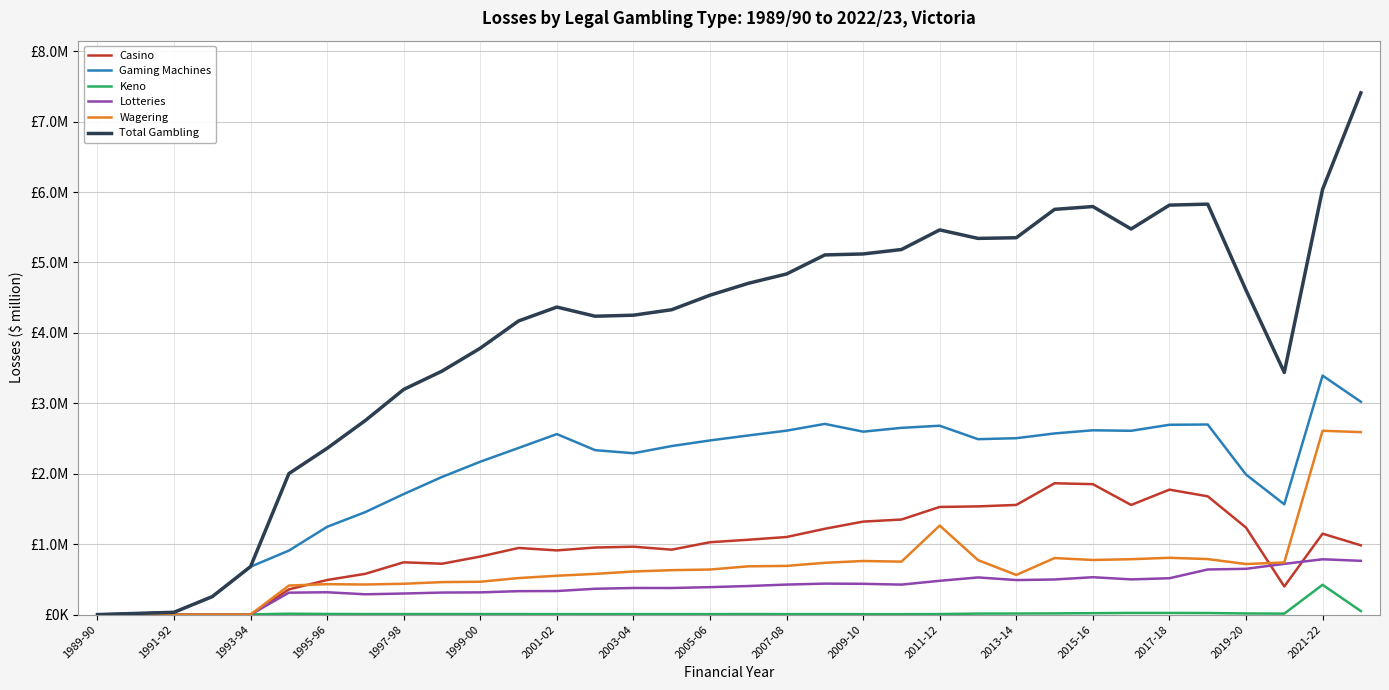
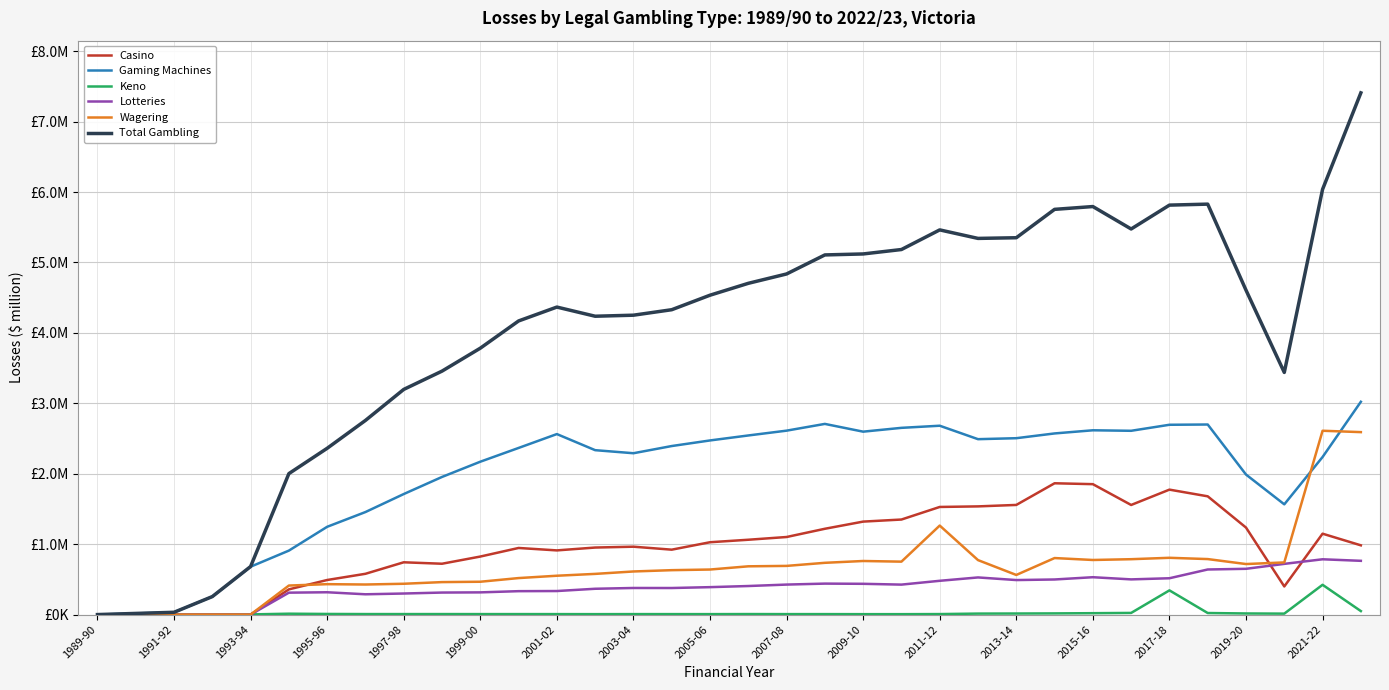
  {
    "Casino": {
      "1995-96": "£500000",
      "1997-98": "£700000",
      "1999-00": "£800000",
      "2001-02": "£900000",
      "2003-04": "£1000000",
      "2005-06": "£1000000",
      "2007-08": "£1100000",
      "2009-10": "£1300000",
      "2011-12": "£1500000",
      "2013-14": "£1600000",
      "2015-16": "£1900000",
      "2017-18": "£1800000",
      "2019-20": "£1200000",
      "2021-22": "£1100000"
    },
    "Gaming Machines": {
      "1995-96": "£1200000",
      "1997-98": "£1700000",
      "1999-00": "£2200000",
      "2001-02": "£2600000",
      "2003-04": "£2300000",
      "2005-06": "£2500000",
      "2007-08": "£2600000",
      "2009-10": "£2600000",
      "2011-12": "£2700000",
      "2013-14": "£2500000",
      "2015-16": "£2600000",
      "2017-18": "£2700000",
      "2019-20": "£2000000",
-     "2021-22": "£3400000"
+     "2021-22": "£2200000"
    },
    "Keno": {
      "1995-96": "£0",
      "1997-98": "£0",
      "1999-00": "£0",
      "2001-02": "£0",
      "2003-04": "£0",
      "2005-06": "£0",
      "2007-08": "£0",
      "2009-10": "£0",
      "2011-12": "£0",
      "2013-14": "£0",
      "2015-16": "£0",
-     "2017-18": "£0",
+     "2017-18": "£300000",
      "2019-20": "£0",
      "2021-22": "£400000"
    },
    "Lotteries": {
      "1995-96": "£300000",
      "1997-98": "£300000",
      "1999-00": "£300000",
      "2001-02": "£300000",
      "2003-04": "£400000",
      "2005-06": "£400000",
      "2007-08": "£400000",
      "2009-10": "£400000",
      "2011-12": "£500000",
      "2013-14": "£500000",
      "2015-16": "£500000",
      "2017-18": "£500000",
      "2019-20": "£600000",
      "2021-22": "£800000"
    },
    "Wagering": {
      "1995-96": "£400000",
      "1997-98": "£400000",
      "1999-00": "£500000",
      "2001-02": "£600000",
      "2003-04": "£600000",
      "2005-06": "£600000",
      "2007-08": "£700000",
      "2009-10": "£800000",
      "2011-12": "£1300000",
      "2013-14": "£600000",
      "2015-16": "£800000",
      "2017-18": "£800000",
      "2019-20": "£700000",
      "2021-22": "£2600000"
    },
    "Total Gambling": {
      "1995-96": "£2400000",
      "1997-98": "£3200000",
      "1999-00": "£3800000",
      "2001-02": "£4400000",
      "2003-04": "£4300000",
      "2005-06": "£4500000",
      "2007-08": "£4800000",
      "2009-10": "£5100000",
      "2011-12": "£5500000",
      "2013-14": "£5400000",
      "2015-16": "£5800000",
      "2017-18": "£5800000",
      "2019-20": "£4600000",
      "2021-22": "£6000000"
    }
  }
